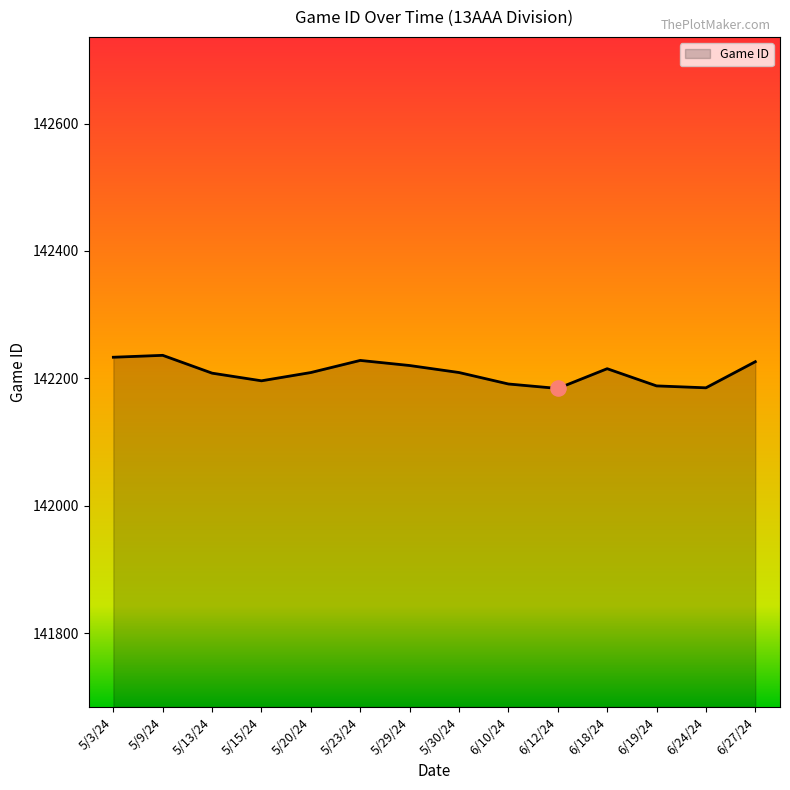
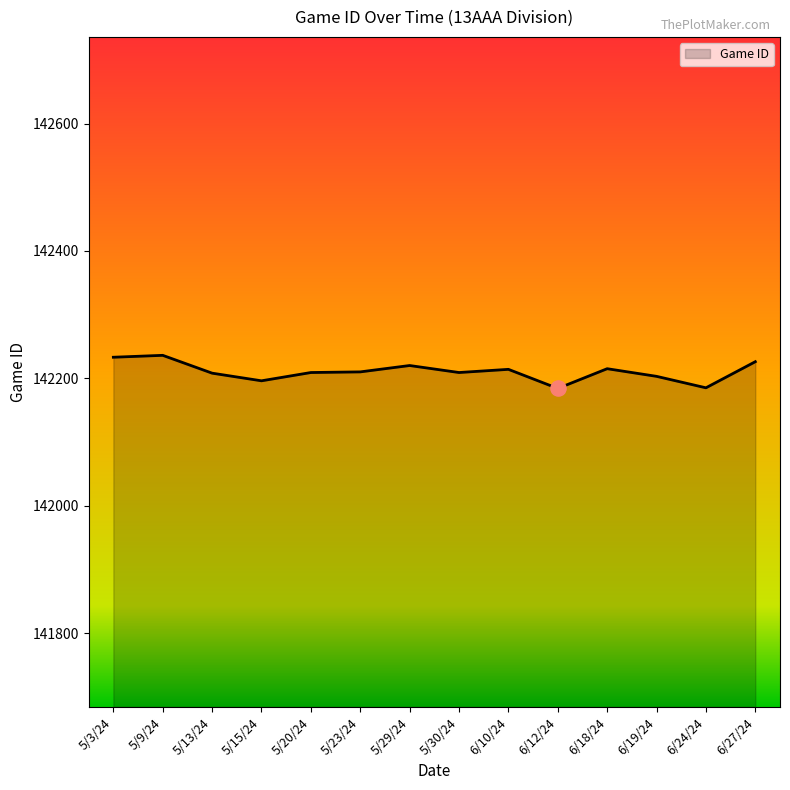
  {
    "Game ID": {
      "5/3/24": 142230,
      "5/9/24": 142240,
      "5/13/24": 142210,
      "5/15/24": 142200,
      "5/20/24": 142210,
-     "5/23/24": 142230,
+     "5/23/24": 142210,
      "5/29/24": 142220,
      "5/30/24": 142210,
-     "6/10/24": 142190,
+     "6/10/24": 142210,
      "6/18/24": 142220,
-     "6/19/24": 142190,
+     "6/19/24": 142200,
      "6/24/24": 142190,
      "6/27/24": 142230
    }
  }
